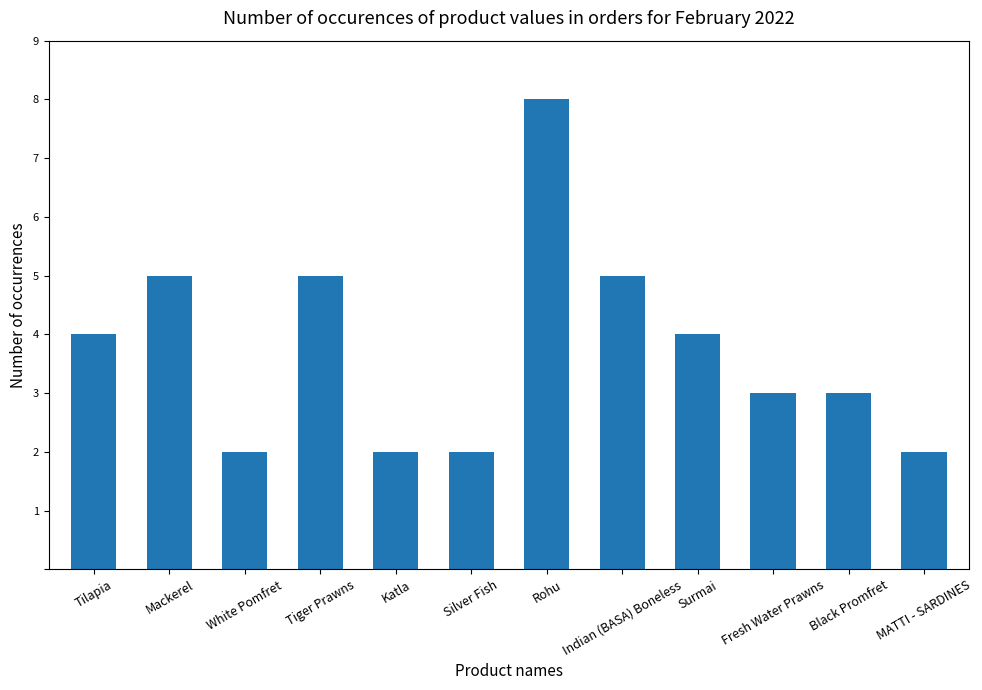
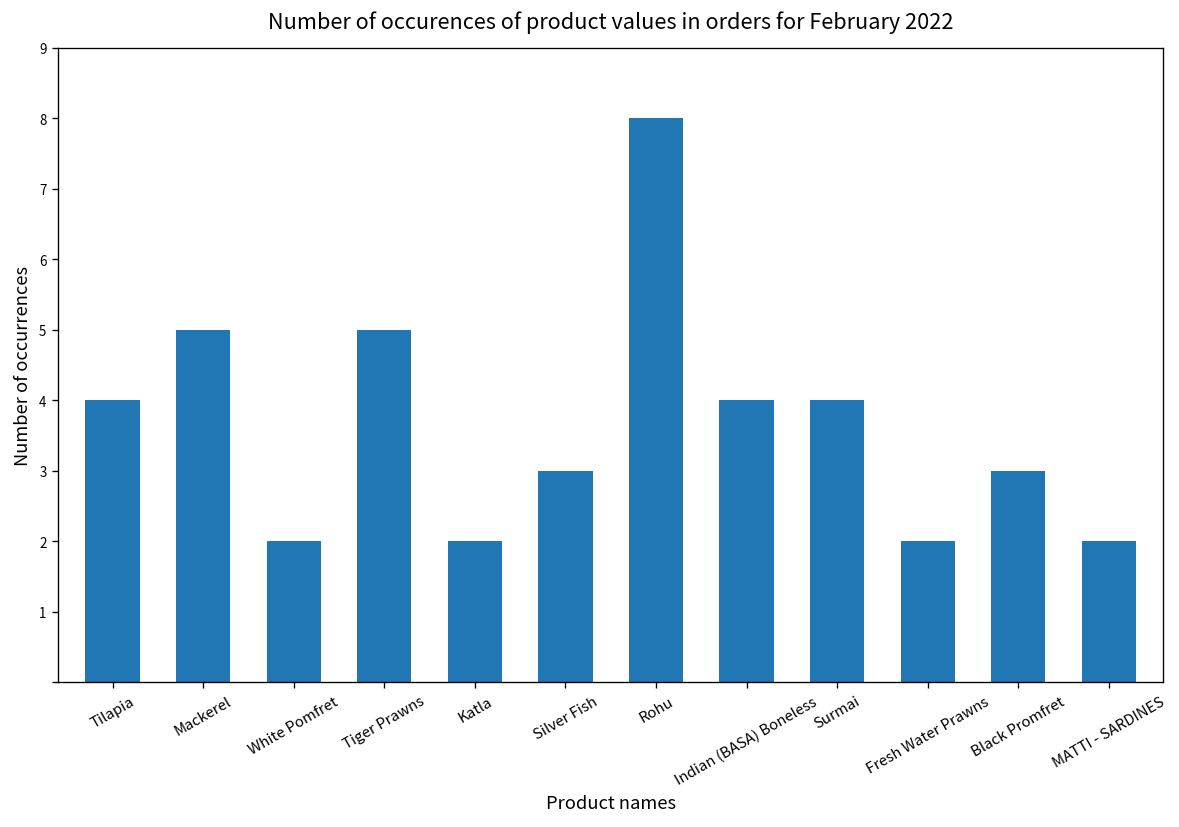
  {
    "Tilapia": 4,
    "Mackerel": 5,
    "White Pomfret": 2,
    "Tiger Prawns": 5,
    "Katla": 2,
-   "Silver Fish": 2,
+   "Silver Fish": 3,
    "Rohu": 8,
-   "Indian (BASA) Boneless": 5,
+   "Indian (BASA) Boneless": 4,
    "Surmai": 4,
-   "Fresh Water Prawns": 3,
+   "Fresh Water Prawns": 2,
    "Black Promfret": 3,
    "MATTI - SARDINES": 2
  }
